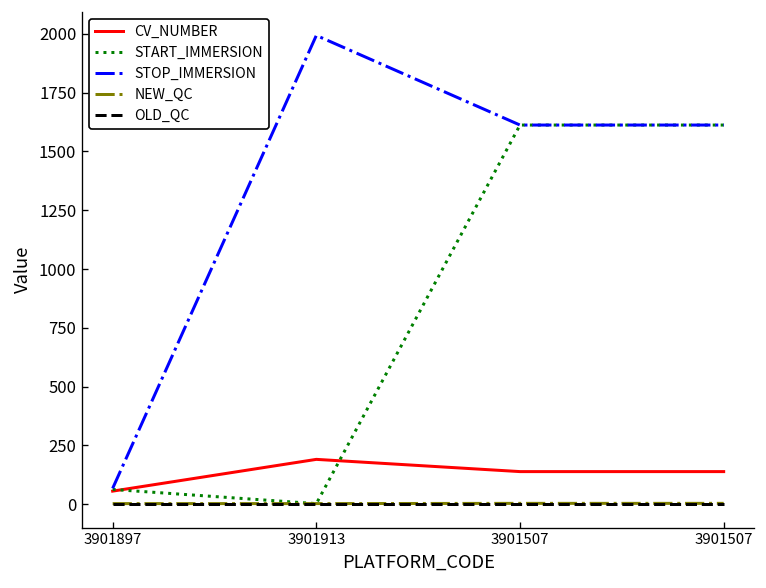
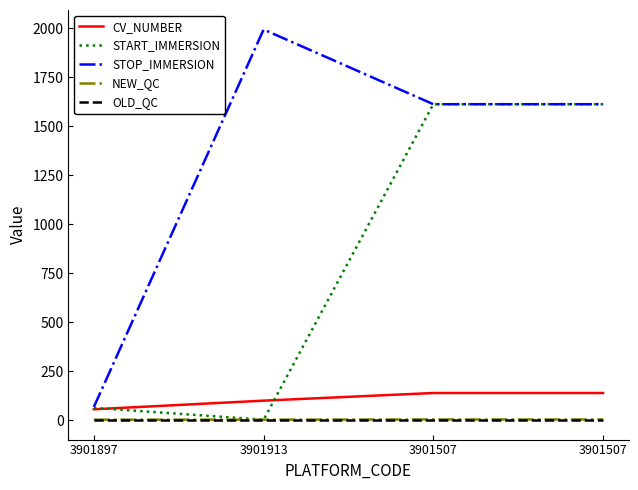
  {
    "CV_NUMBER": {
-     "3901913": 190
+     "3901913": 100
    },
    "STOP_IMMERSION": {
      "3901913": 1990
    },
    "OLD_QC": {
      "3901897": 0
    }
  }
